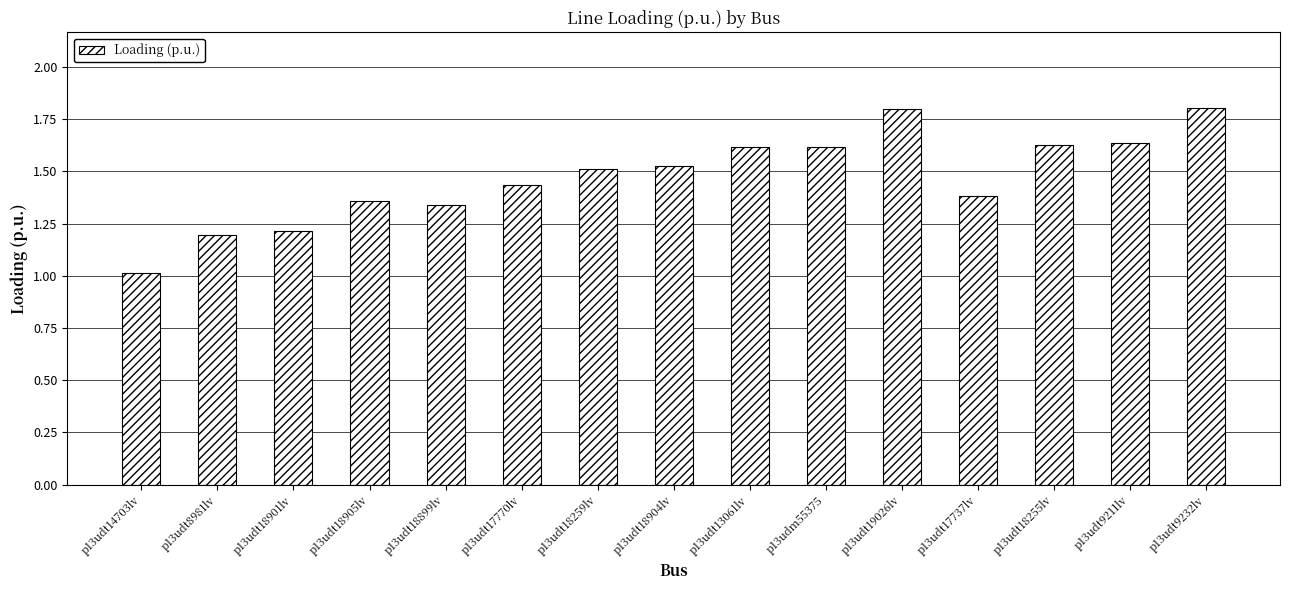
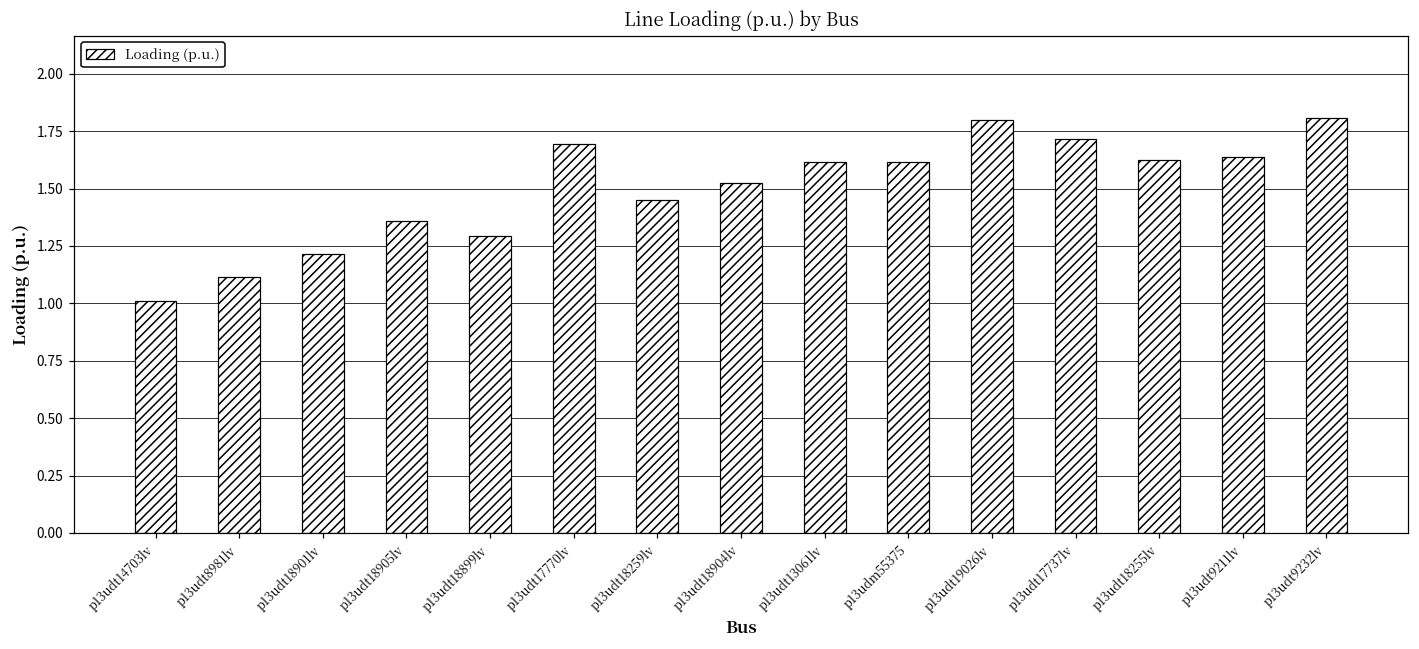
  {
    "p13udt14703lv": 1.01,
-   "p13udt8981lv": 1.19,
+   "p13udt8981lv": 1.12,
    "p13udt18901lv": 1.21,
    "p13udt18905lv": 1.36,
-   "p13udt18899lv": 1.34,
-   "p13udt17770lv": 1.44,
-   "p13udt18259lv": 1.51,
+   "p13udt18899lv": 1.29,
+   "p13udt17770lv": 1.69,
+   "p13udt18259lv": 1.45,
    "p13udt18904lv": 1.53,
    "p13udt13061lv": 1.62,
    "p13udm55375": 1.62,
    "p13udt19026lv": 1.80,
-   "p13udt17737lv": 1.38,
+   "p13udt17737lv": 1.71,
    "p13udt18255lv": 1.63,
    "p13udt9211lv": 1.64,
    "p13udt9232lv": 1.81
  }
